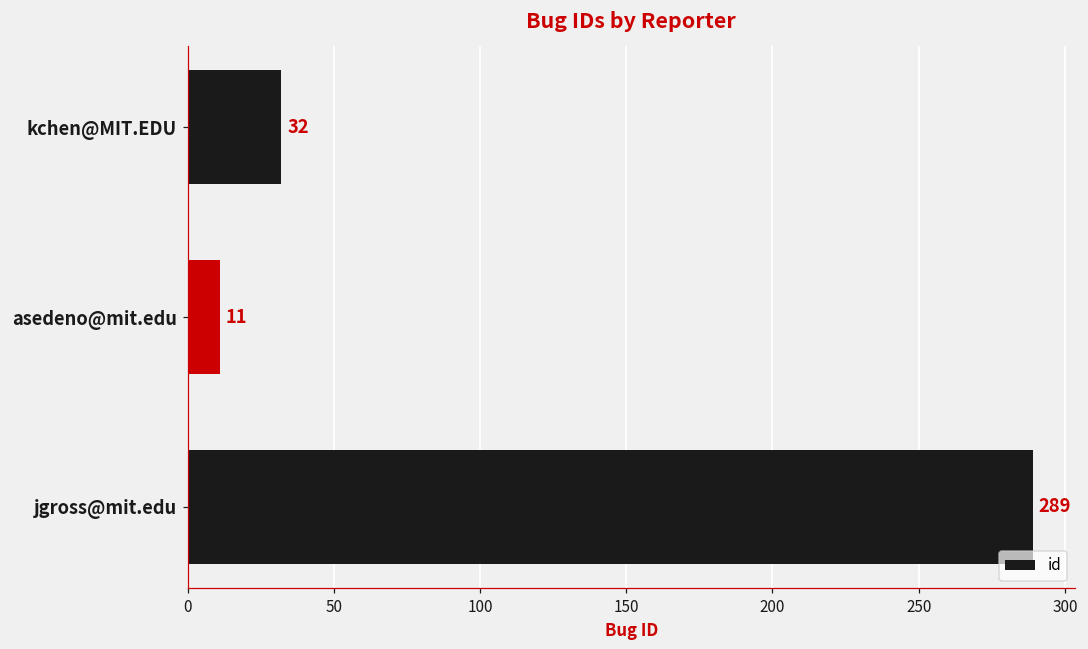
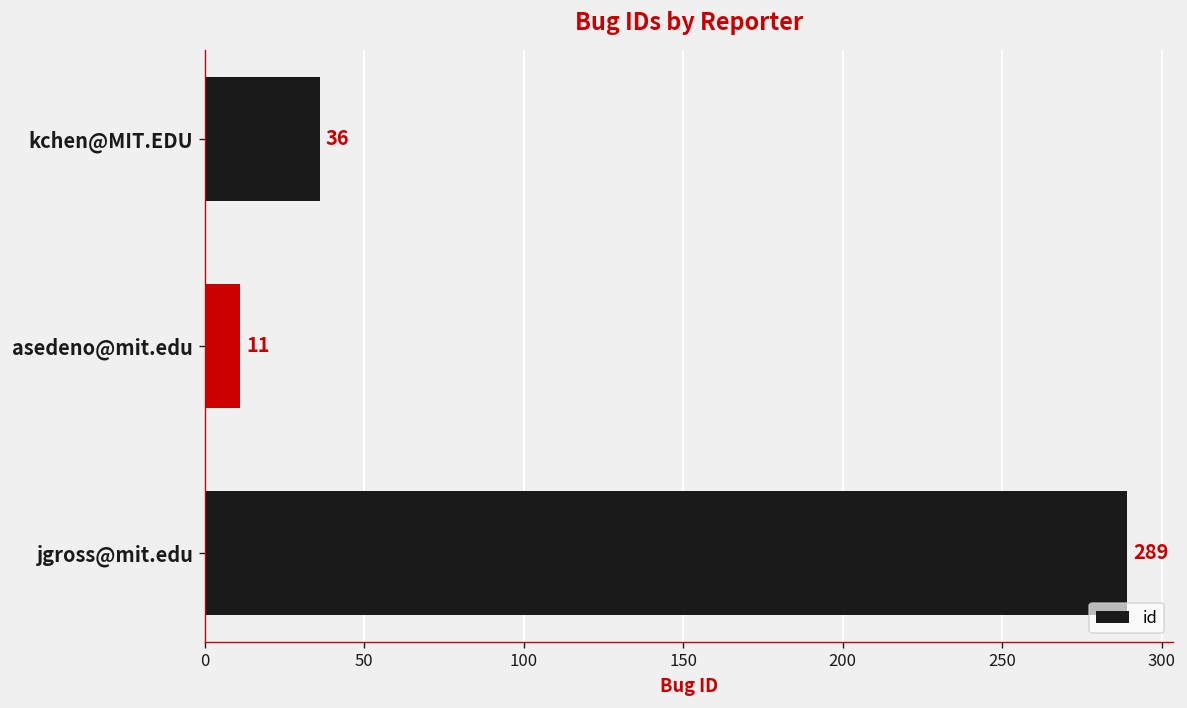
  {
-   "kchen@MIT.EDU": 32,
+   "kchen@MIT.EDU": 36,
    "asedeno@mit.edu": 11,
    "jgross@mit.edu": 289
  }
